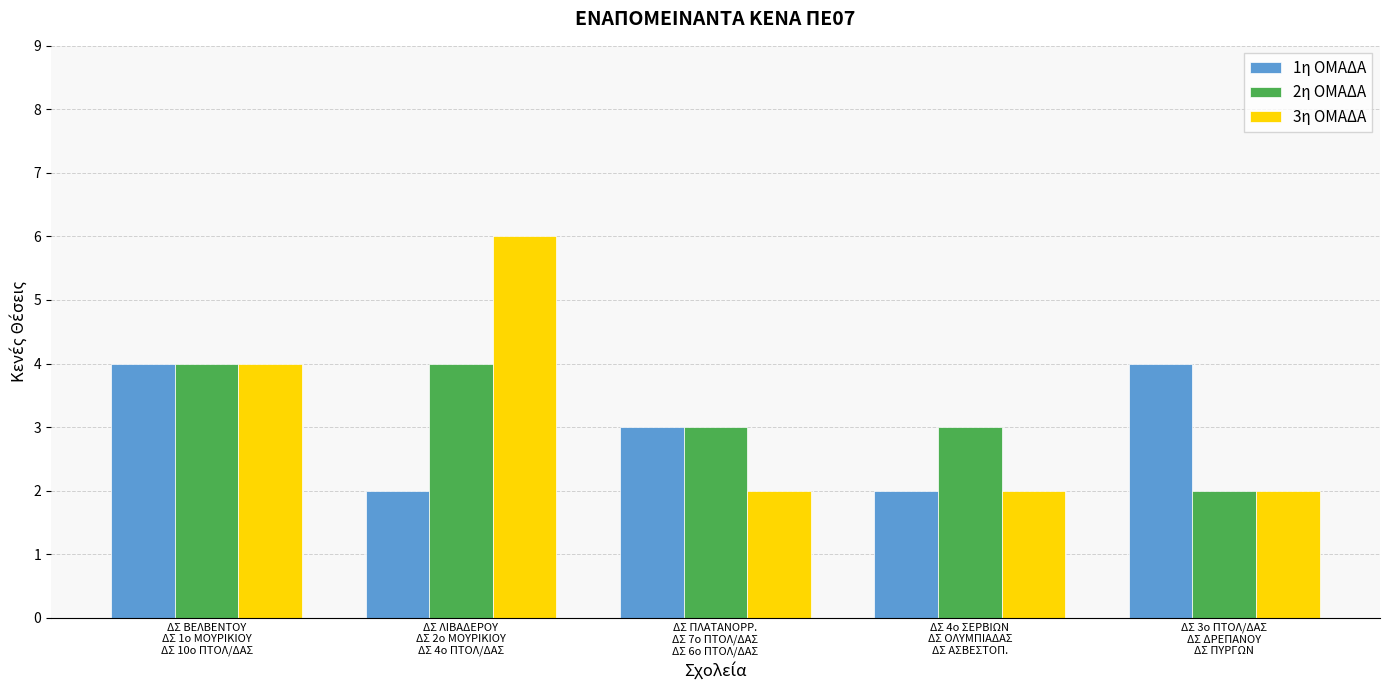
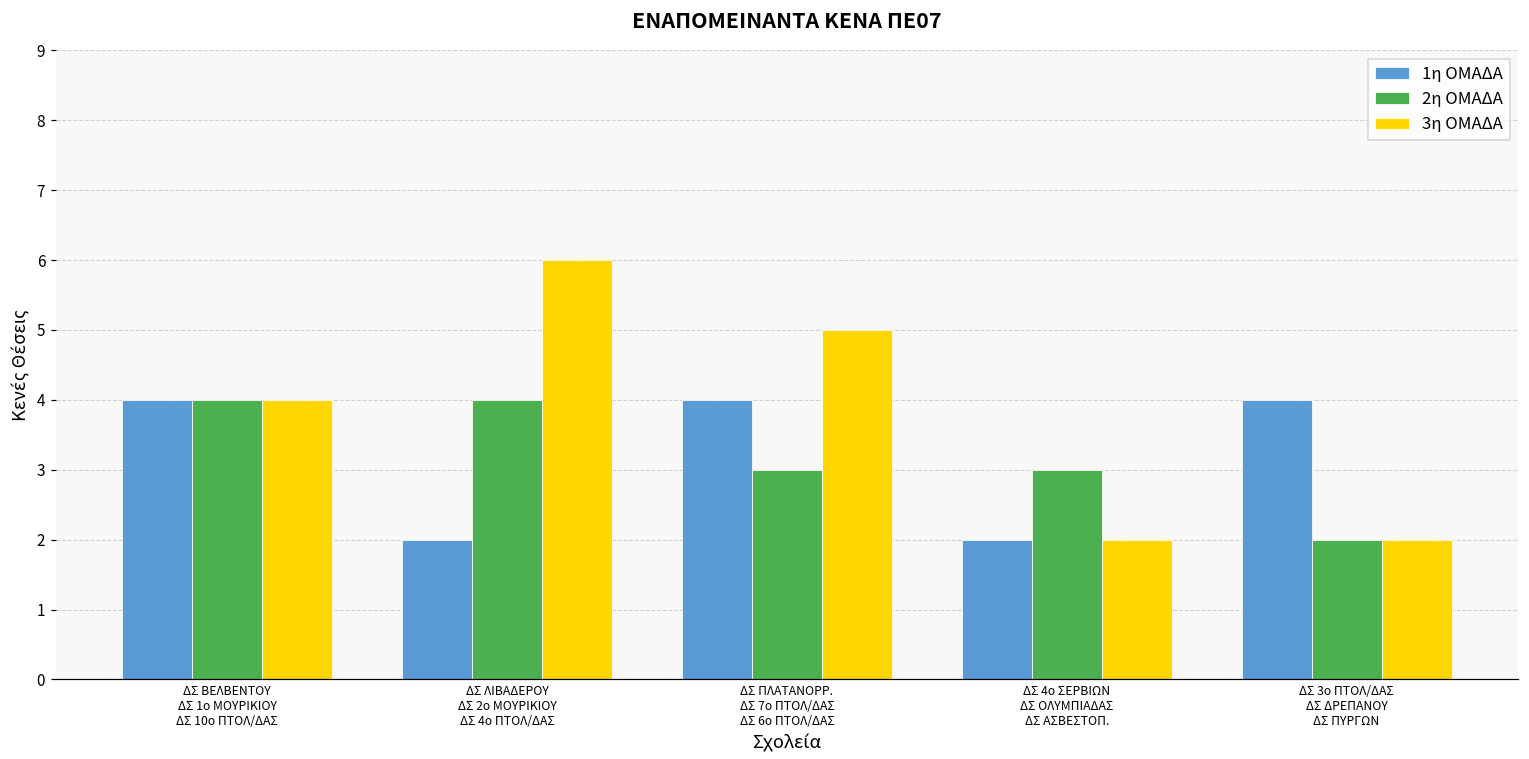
  {
    "1η ΟΜΑΔΑ": {
      "ΔΣ ΒΕΛΒΕΝΤΟΥ ΔΣ 1ο ΜΟΥΡΙΚΙΟΥ ΔΣ 10ο ΠΤΟΛ/ΔΑΣ": 4,
      "ΔΣ ΛΙΒΑΔΕΡΟΥ ΔΣ 2ο ΜΟΥΡΙΚΙΟΥ ΔΣ 4ο ΠΤΟΛ/ΔΑΣ": 2,
-     "ΔΣ ΠΛΑΤΑΝΟΡΡ. ΔΣ 7ο ΠΤΟΛ/ΔΑΣ ΔΣ 6ο ΠΤΟΛ/ΔΑΣ": 3,
+     "ΔΣ ΠΛΑΤΑΝΟΡΡ. ΔΣ 7ο ΠΤΟΛ/ΔΑΣ ΔΣ 6ο ΠΤΟΛ/ΔΑΣ": 4,
      "ΔΣ 4ο ΣΕΡΒΙΩΝ ΔΣ ΟΛΥΜΠΙΑΔΑΣ ΔΣ ΑΣΒΕΣΤΟΠ.": 2,
      "ΔΣ 3ο ΠΤΟΛ/ΔΑΣ ΔΣ ΔΡΕΠΑΝΟΥ ΔΣ ΠΥΡΓΩΝ": 4
    },
    "2η ΟΜΑΔΑ": {
      "ΔΣ ΒΕΛΒΕΝΤΟΥ ΔΣ 1ο ΜΟΥΡΙΚΙΟΥ ΔΣ 10ο ΠΤΟΛ/ΔΑΣ": 4,
      "ΔΣ ΛΙΒΑΔΕΡΟΥ ΔΣ 2ο ΜΟΥΡΙΚΙΟΥ ΔΣ 4ο ΠΤΟΛ/ΔΑΣ": 4,
      "ΔΣ ΠΛΑΤΑΝΟΡΡ. ΔΣ 7ο ΠΤΟΛ/ΔΑΣ ΔΣ 6ο ΠΤΟΛ/ΔΑΣ": 3,
      "ΔΣ 4ο ΣΕΡΒΙΩΝ ΔΣ ΟΛΥΜΠΙΑΔΑΣ ΔΣ ΑΣΒΕΣΤΟΠ.": 3,
      "ΔΣ 3ο ΠΤΟΛ/ΔΑΣ ΔΣ ΔΡΕΠΑΝΟΥ ΔΣ ΠΥΡΓΩΝ": 2
    },
    "3η ΟΜΑΔΑ": {
      "ΔΣ ΒΕΛΒΕΝΤΟΥ ΔΣ 1ο ΜΟΥΡΙΚΙΟΥ ΔΣ 10ο ΠΤΟΛ/ΔΑΣ": 4,
      "ΔΣ ΛΙΒΑΔΕΡΟΥ ΔΣ 2ο ΜΟΥΡΙΚΙΟΥ ΔΣ 4ο ΠΤΟΛ/ΔΑΣ": 6,
-     "ΔΣ ΠΛΑΤΑΝΟΡΡ. ΔΣ 7ο ΠΤΟΛ/ΔΑΣ ΔΣ 6ο ΠΤΟΛ/ΔΑΣ": 2,
+     "ΔΣ ΠΛΑΤΑΝΟΡΡ. ΔΣ 7ο ΠΤΟΛ/ΔΑΣ ΔΣ 6ο ΠΤΟΛ/ΔΑΣ": 5,
      "ΔΣ 4ο ΣΕΡΒΙΩΝ ΔΣ ΟΛΥΜΠΙΑΔΑΣ ΔΣ ΑΣΒΕΣΤΟΠ.": 2,
      "ΔΣ 3ο ΠΤΟΛ/ΔΑΣ ΔΣ ΔΡΕΠΑΝΟΥ ΔΣ ΠΥΡΓΩΝ": 2
    }
  }
